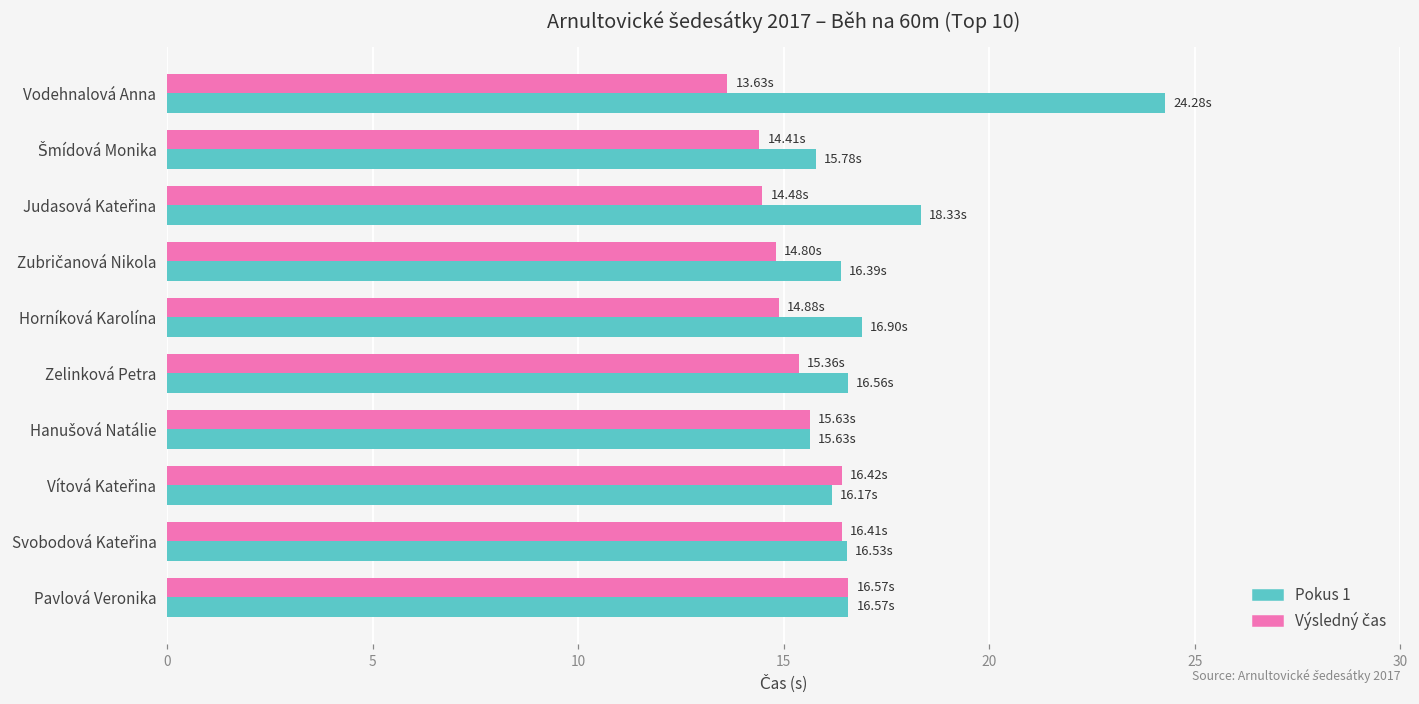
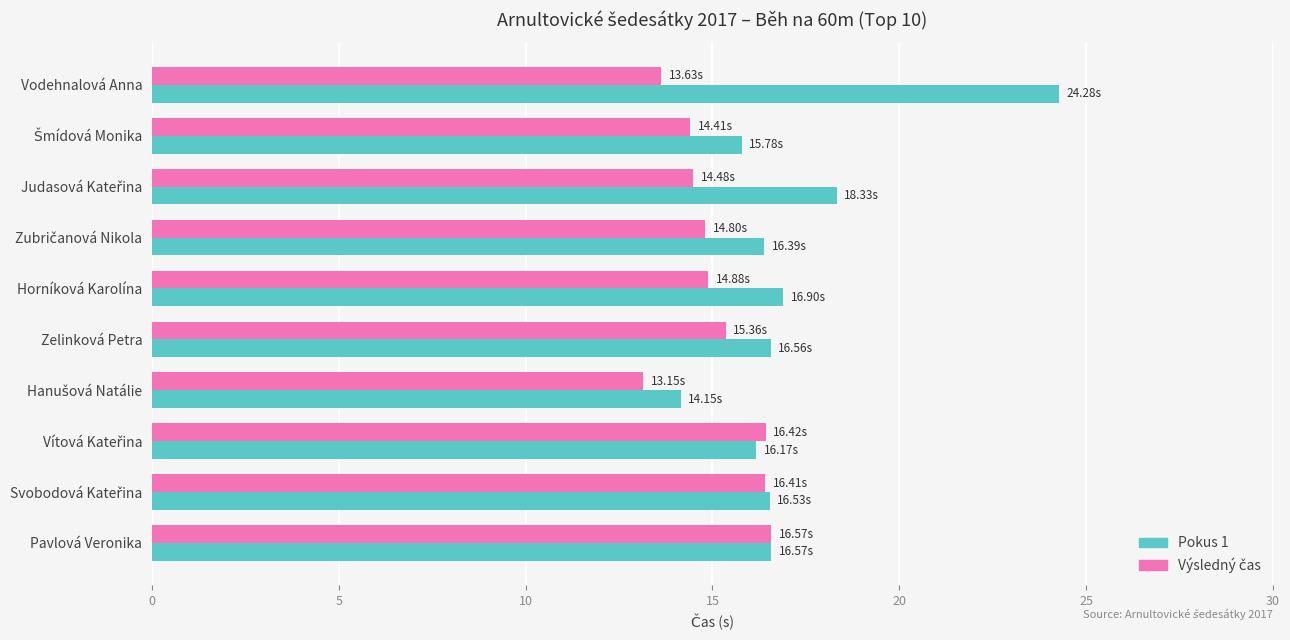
  {
    "Pokus 1": {
      "Vodehnalová Anna": "24.28s",
      "Šmídová Monika": "15.78s",
      "Judasová Kateřina": "18.33s",
      "Zubričanová Nikola": "16.39s",
      "Horníková Karolína": "16.90s",
      "Zelinková Petra": "16.56s",
-     "Hanušová Natálie": "15.63s",
+     "Hanušová Natálie": "14.15s",
      "Vítová Kateřina": "16.17s",
      "Svobodová Kateřina": "16.53s",
      "Pavlová Veronika": "16.57s"
    },
    "Výsledný čas": {
      "Vodehnalová Anna": "13.63s",
      "Šmídová Monika": "14.41s",
      "Judasová Kateřina": "14.48s",
      "Zubričanová Nikola": "14.80s",
      "Horníková Karolína": "14.88s",
      "Zelinková Petra": "15.36s",
-     "Hanušová Natálie": "15.63s",
+     "Hanušová Natálie": "13.15s",
      "Vítová Kateřina": "16.42s",
      "Svobodová Kateřina": "16.41s",
      "Pavlová Veronika": "16.57s"
    }
  }
